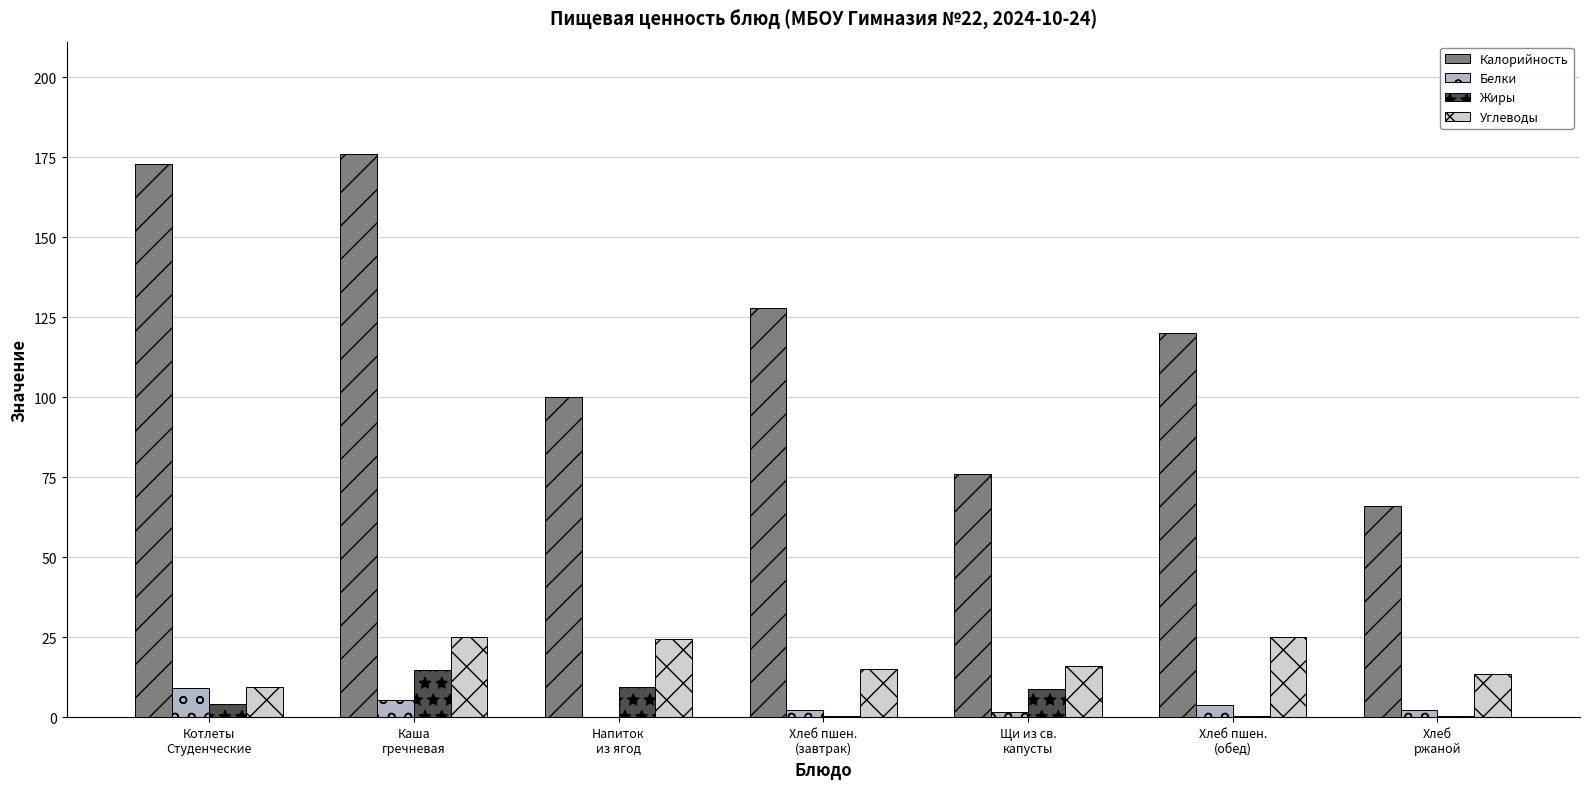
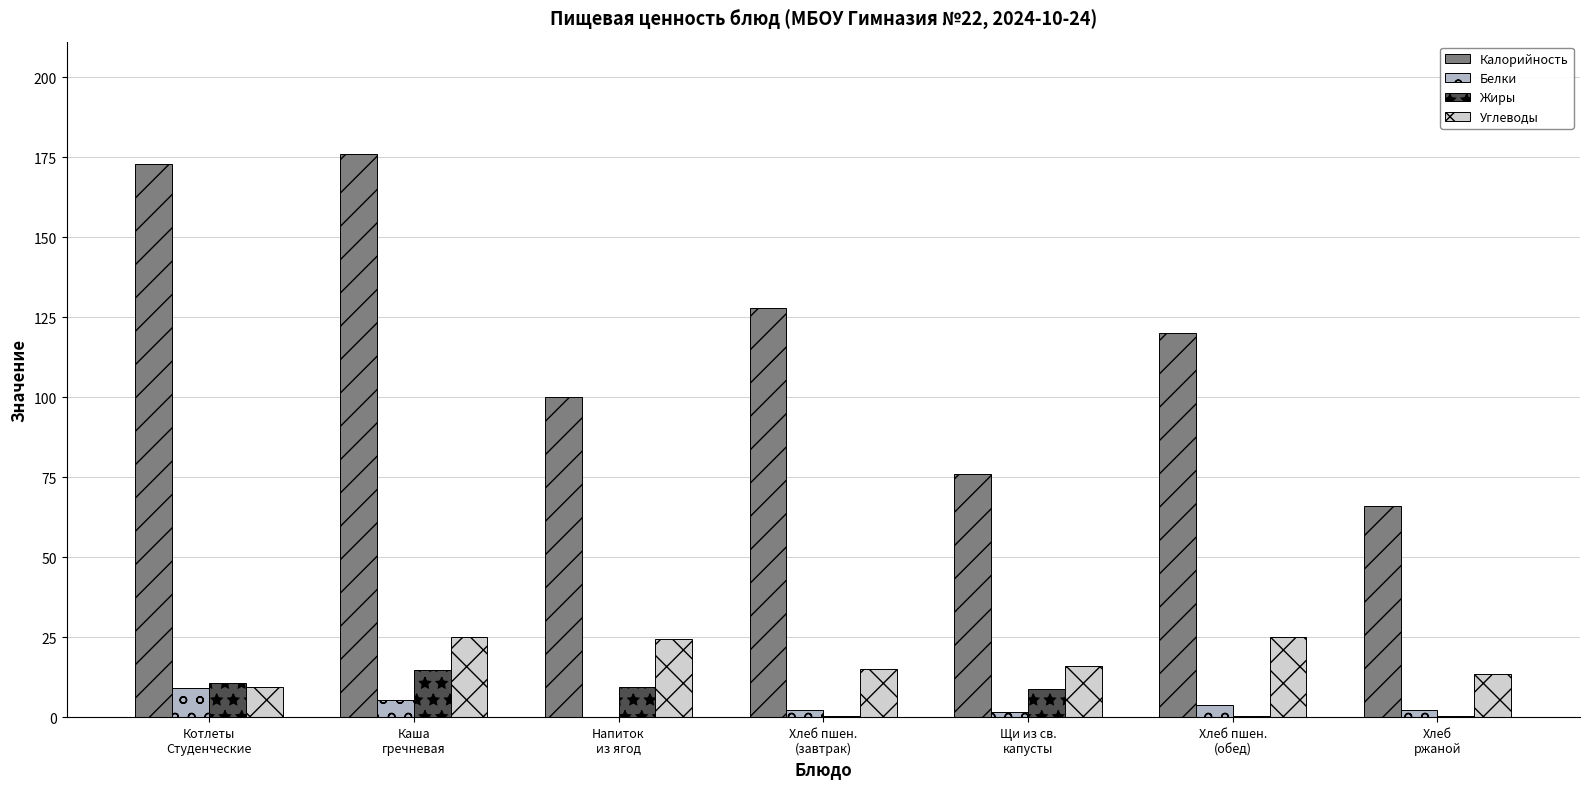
  {
    "Калорийность": {
      "Котлеты Студенческие": 173,
      "Каша гречневая": 176,
      "Напиток из ягод": 100,
      "Хлеб пшен. (завтрак)": 128,
      "Щи из св. капусты": 76,
      "Хлеб пшен. (обед)": 120,
      "Хлеб ржаной": 66
    },
    "Жиры": {
-     "Котлеты Студенческие": 4,
+     "Котлеты Студенческие": 11,
      "Каша гречневая": 15,
      "Напиток из ягод": 10,
      "Щи из св. капусты": 9
    }
  }
